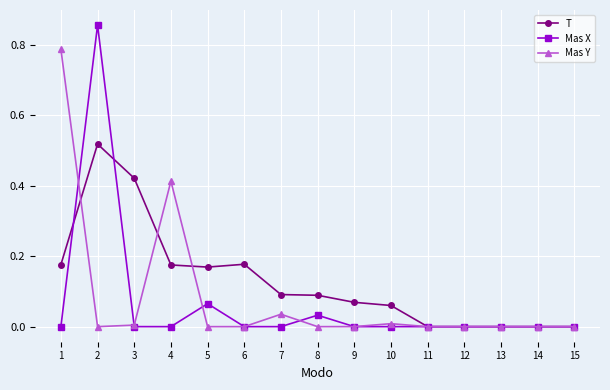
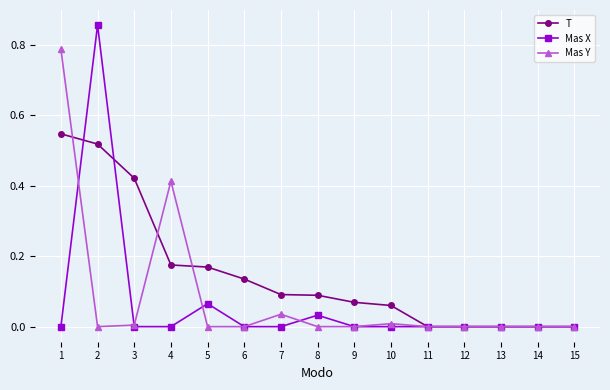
  {
    "T": {
-     "1": 0.18,
+     "1": 0.55,
      "2": 0.52,
      "3": 0.42,
      "4": 0.18,
      "5": 0.17,
-     "6": 0.18,
+     "6": 0.14,
      "7": 0.09,
      "8": 0.09,
      "9": 0.07,
      "10": 0.06
    },
    "Mas X": {
      "1": 0.00,
      "2": 0.86,
      "4": 0.00,
      "5": 0.07,
      "7": 0.00,
      "8": 0.03,
      "10": 0.00
    },
    "Mas Y": {
      "1": 0.79,
      "2": 0.00,
      "4": 0.41,
      "5": 0.00,
      "7": 0.04,
      "8": 0.00,
      "10": 0.01
    }
  }
